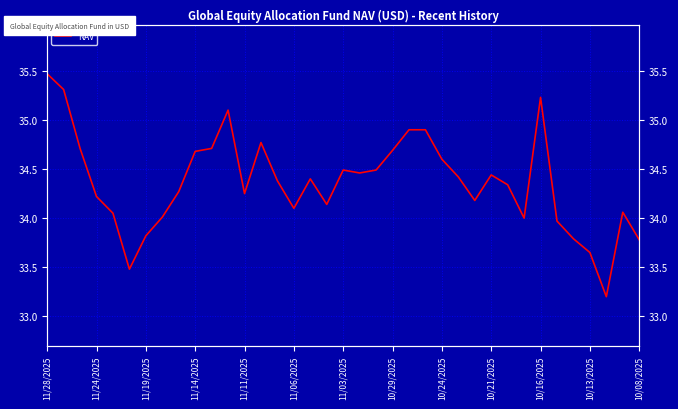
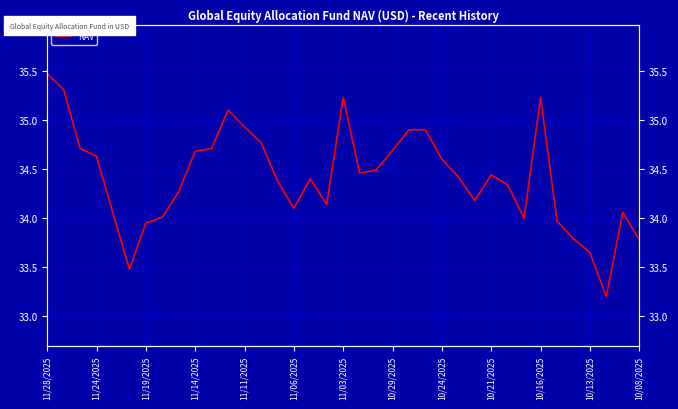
  {
    "11/28/2025": 35.5,
-   "11/24/2025": 34.2,
-   "11/19/2025": 33.8,
+   "11/24/2025": 34.6,
+   "11/19/2025": 34.0,
    "11/14/2025": 34.7,
-   "11/11/2025": 34.3,
+   "11/11/2025": 34.9,
    "11/06/2025": 34.1,
-   "11/03/2025": 34.5,
+   "11/03/2025": 35.2,
    "10/29/2025": 34.7,
    "10/24/2025": 34.6,
    "10/21/2025": 34.4,
    "10/16/2025": 35.2,
    "10/13/2025": 33.7,
    "10/08/2025": 33.8
  }
